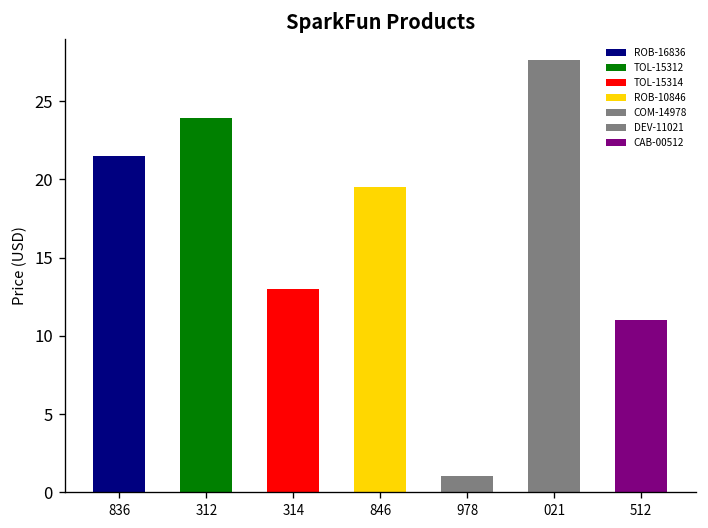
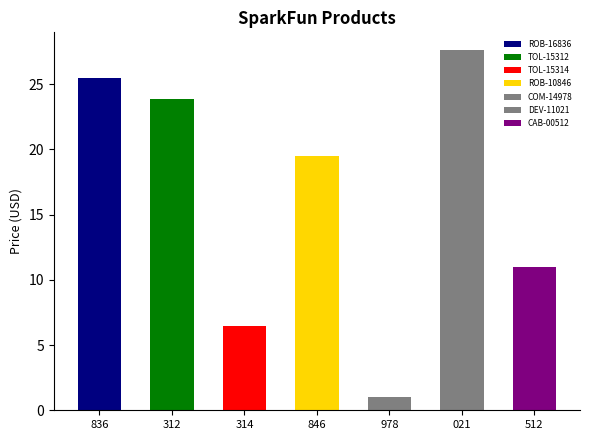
  {
-   "836": 21.5,
+   "836": 25.5,
    "312": 23.9,
-   "314": 13.0,
+   "314": 6.5,
    "846": 19.5,
    "978": 1.1,
    "021": 27.6,
    "512": 11.0
  }
